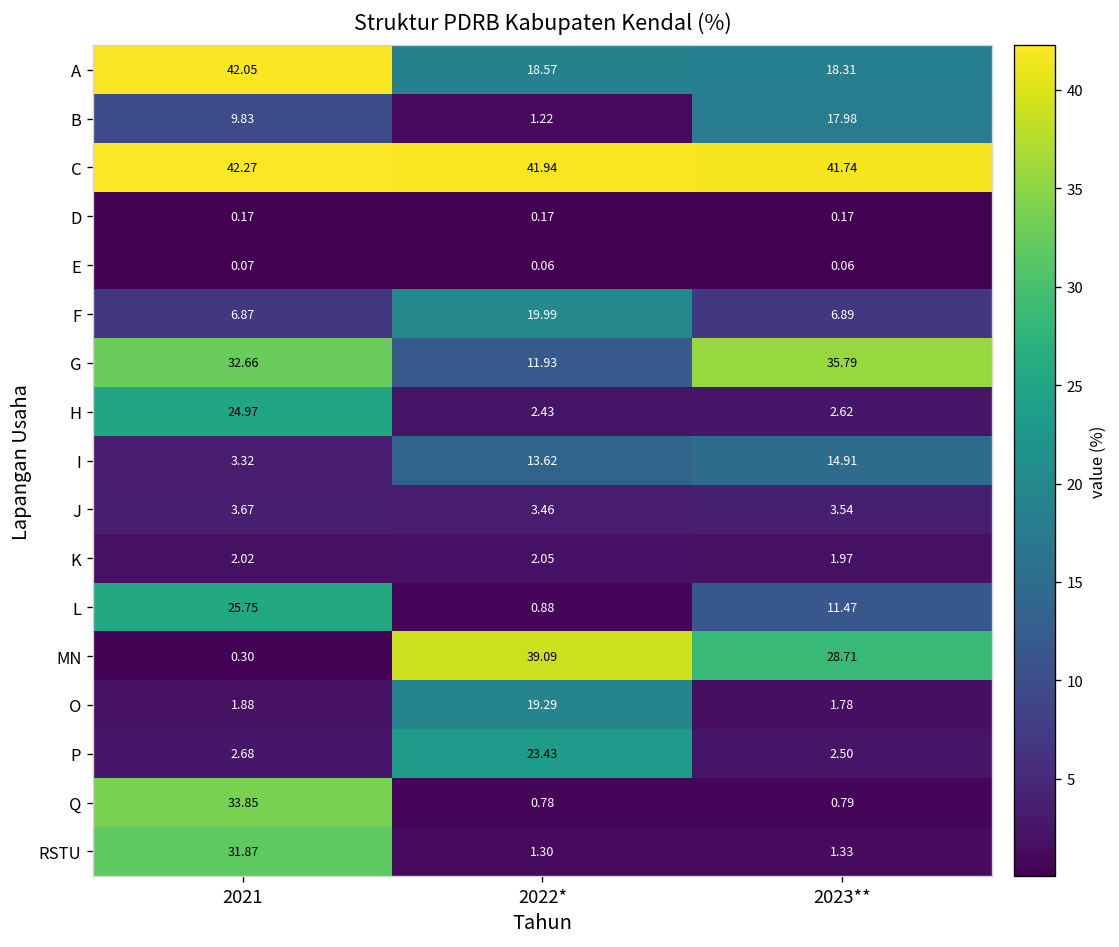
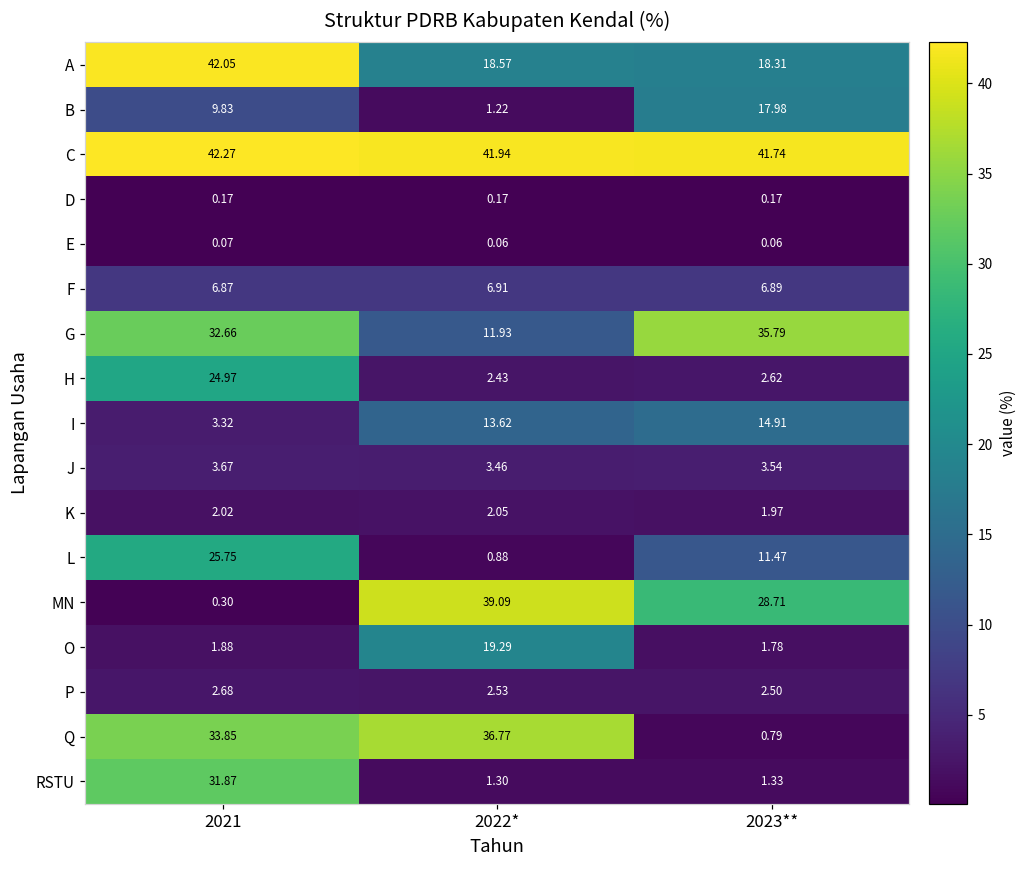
  {
    "A": {
      "2021": 42.05,
      "2022*": 18.57,
      "2023**": 18.31
    },
    "B": {
      "2021": 9.83,
      "2022*": 1.22,
      "2023**": 17.98
    },
    "C": {
      "2021": 42.27,
      "2022*": 41.94,
      "2023**": 41.74
    },
    "D": {
      "2021": 0.17,
      "2022*": 0.17,
      "2023**": 0.17
    },
    "E": {
      "2021": 0.07,
      "2022*": 0.06,
      "2023**": 0.06
    },
    "F": {
      "2021": 6.87,
-     "2022*": 19.99,
+     "2022*": 6.91,
      "2023**": 6.89
    },
    "G": {
      "2021": 32.66,
      "2022*": 11.93,
      "2023**": 35.79
    },
    "H": {
      "2021": 24.97,
      "2022*": 2.43,
      "2023**": 2.62
    },
    "I": {
      "2021": 3.32,
      "2022*": 13.62,
      "2023**": 14.91
    },
    "J": {
      "2021": 3.67,
      "2022*": 3.46,
      "2023**": 3.54
    },
    "K": {
      "2021": 2.02,
      "2022*": 2.05,
      "2023**": 1.97
    },
    "L": {
      "2021": 25.75,
      "2022*": 0.88,
      "2023**": 11.47
    },
    "MN": {
      "2021": 0.30,
      "2022*": 39.09,
      "2023**": 28.71
    },
    "O": {
      "2021": 1.88,
      "2022*": 19.29,
      "2023**": 1.78
    },
    "P": {
      "2021": 2.68,
-     "2022*": 23.43,
+     "2022*": 2.53,
      "2023**": 2.50
    },
    "Q": {
      "2021": 33.85,
-     "2022*": 0.78,
+     "2022*": 36.77,
      "2023**": 0.79
    },
    "RSTU": {
      "2021": 31.87,
      "2022*": 1.30,
      "2023**": 1.33
    }
  }
